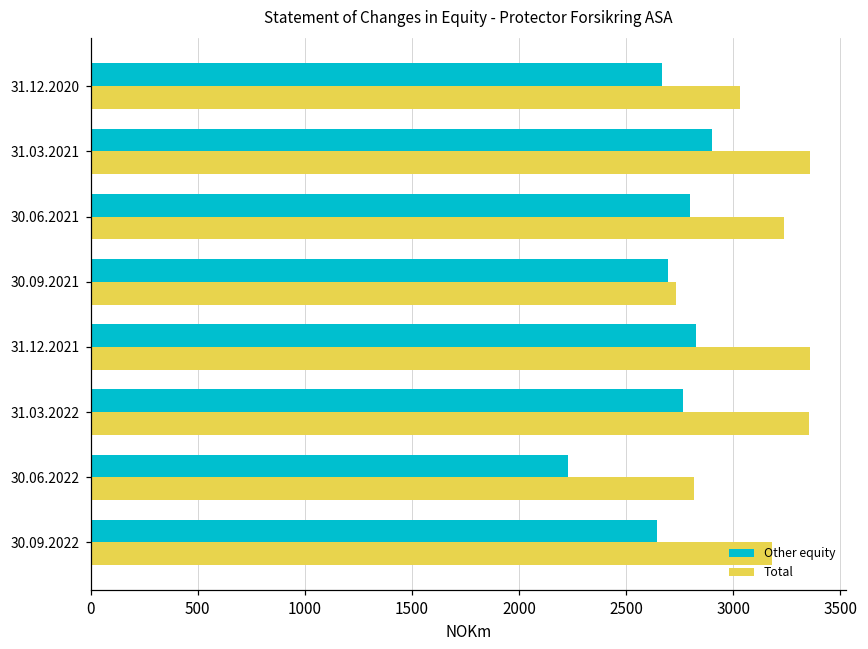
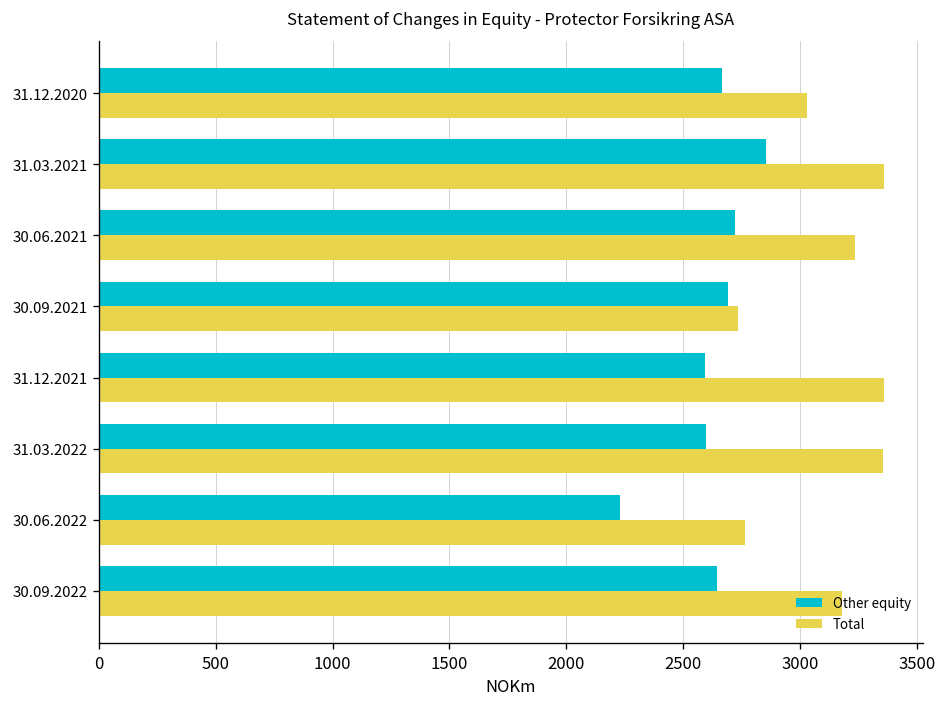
  {
    "Other equity": {
      "31.12.2020": 2660,
-     "31.03.2021": 2900,
-     "30.06.2021": 2800,
+     "31.03.2021": 2850,
+     "30.06.2021": 2720,
      "30.09.2021": 2690,
-     "31.12.2021": 2830,
-     "31.03.2022": 2770,
+     "31.12.2021": 2590,
+     "31.03.2022": 2600,
      "30.06.2022": 2230,
      "30.09.2022": 2640
    },
    "Total": {
      "31.12.2020": 3030,
      "31.03.2021": 3360,
      "30.06.2021": 3230,
      "30.09.2021": 2730,
      "31.12.2021": 3360,
      "31.03.2022": 3350,
-     "30.06.2022": 2820,
+     "30.06.2022": 2760,
      "30.09.2022": 3180
    }
  }
